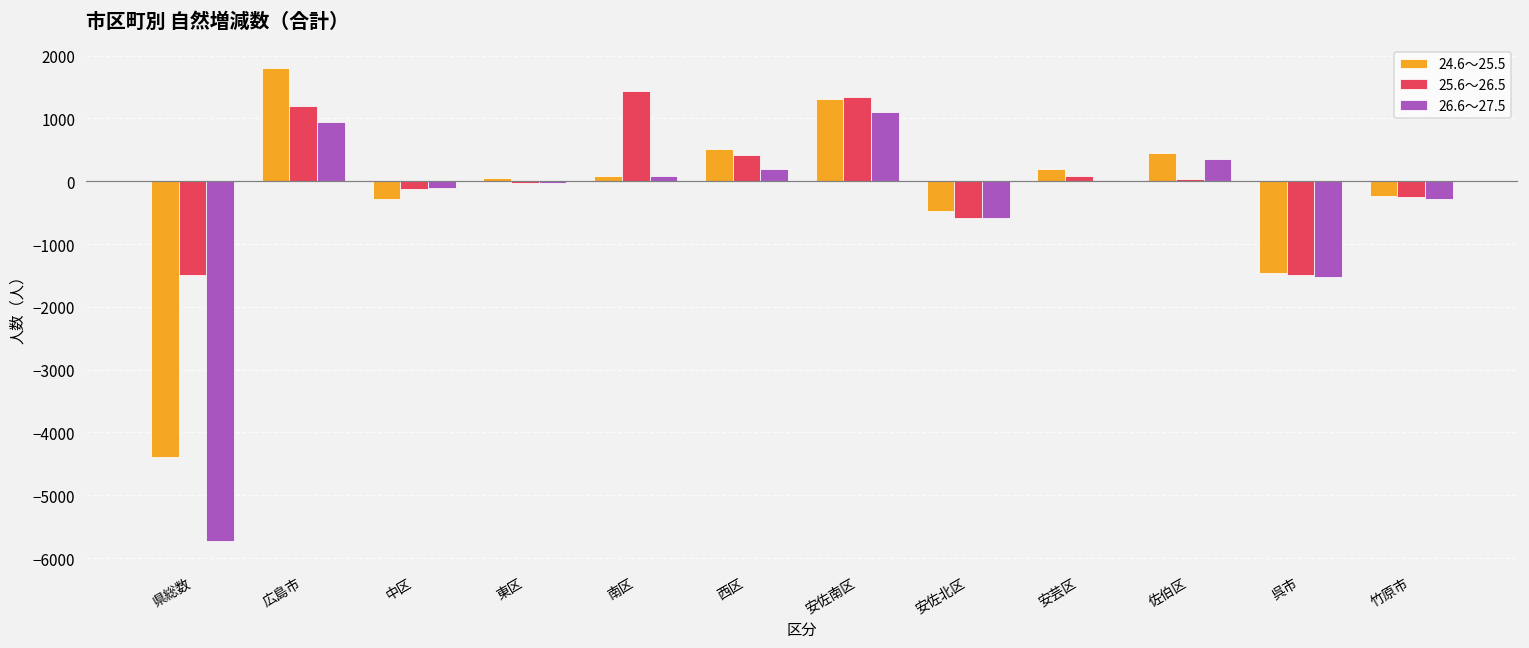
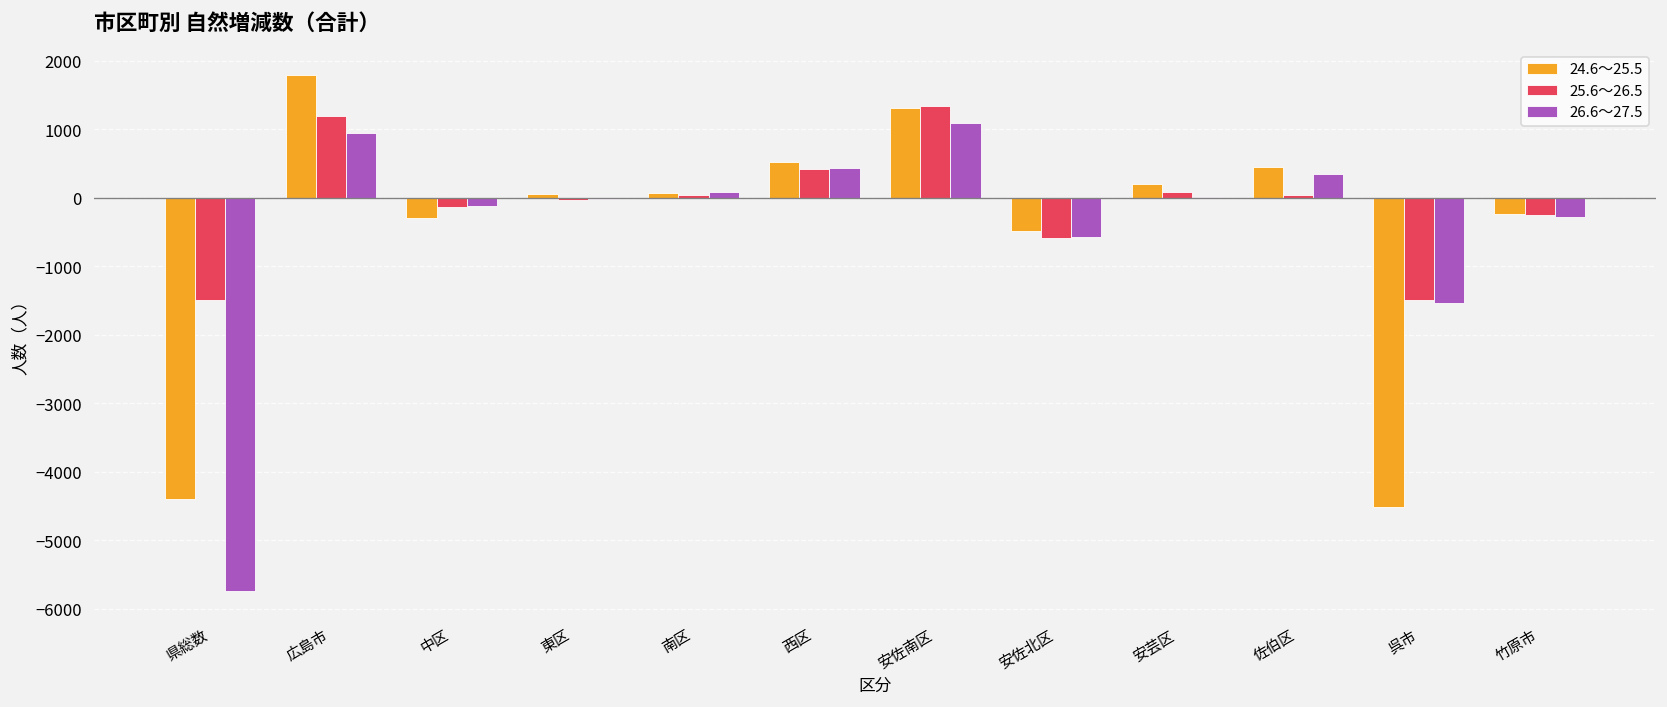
  {
    "24.6～25.5": {
      "県総数": -4400,
      "広島市": 1800,
      "中区": -300,
      "東区": 100,
      "南区": 100,
      "西区": 500,
      "安佐南区": 1300,
      "安佐北区": -500,
      "安芸区": 200,
      "佐伯区": 400,
-     "呉市": -1500,
+     "呉市": -4500,
      "竹原市": -200
    },
    "25.6～26.5": {
      "県総数": -1500,
      "広島市": 1200,
      "中区": -100,
-     "南区": 1400,
+     "南区": 0,
      "西区": 400,
      "安佐南区": 1300,
      "安佐北区": -600,
      "安芸区": 100,
      "呉市": -1500,
      "竹原市": -300
    },
    "26.6～27.5": {
      "県総数": -5700,
      "広島市": 1000,
      "中区": -100,
      "南区": 100,
-     "西区": 200,
+     "西区": 400,
      "安佐南区": 1100,
      "安佐北区": -600,
      "佐伯区": 400,
      "呉市": -1500,
      "竹原市": -300
    }
  }
